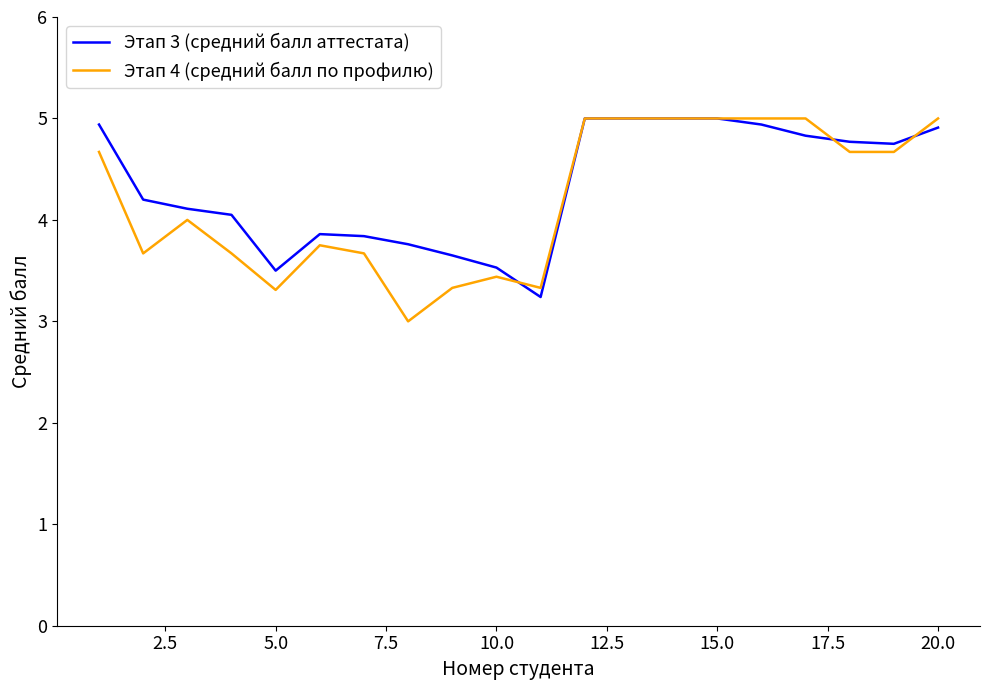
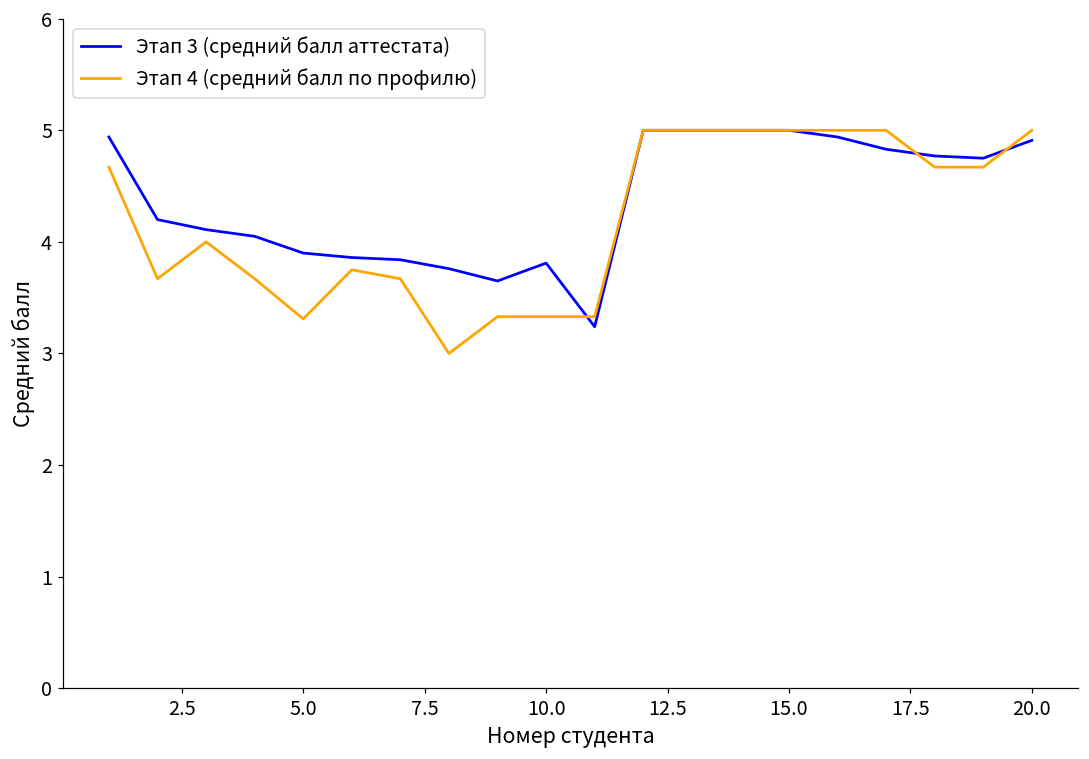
  {
    "Этап 3 (средний балл аттестата)": {
-     "5.0": 3.5,
-     "10.0": 3.53,
+     "5.0": 3.9,
+     "10.0": 3.81,
      "20.0": 4.91
    },
    "Этап 4 (средний балл по профилю)": {
      "5.0": 3.31,
-     "10.0": 3.44,
+     "10.0": 3.33,
      "20.0": 5.00
    }
  }
